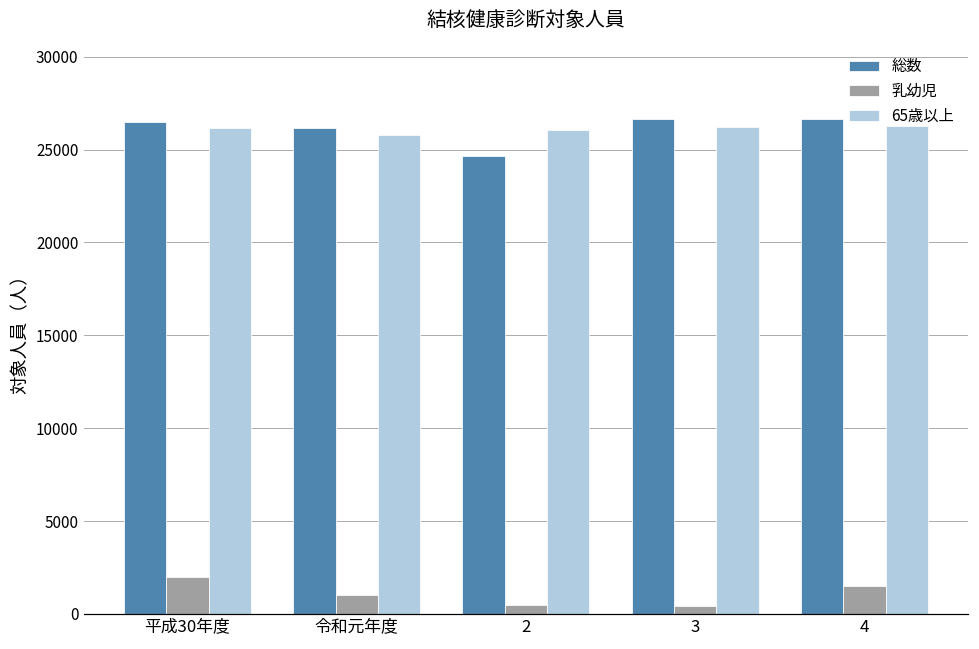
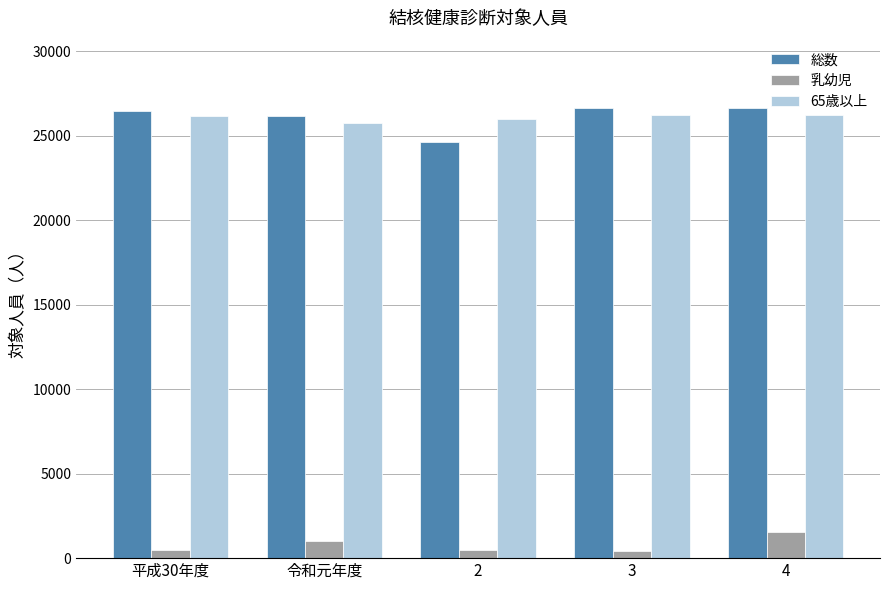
  {
    "総数": {
      "平成30年度": 26500,
      "令和元年度": 26200,
      "2": 24600,
      "3": 26600,
      "4": 26600
    },
    "乳幼児": {
-     "平成30年度": 2000,
+     "平成30年度": 500,
      "令和元年度": 1000,
      "2": 500,
      "3": 400,
      "4": 1500
    },
    "65歳以上": {
      "平成30年度": 26200,
      "令和元年度": 25800,
      "2": 26000,
      "3": 26200,
      "4": 26300
    }
  }
